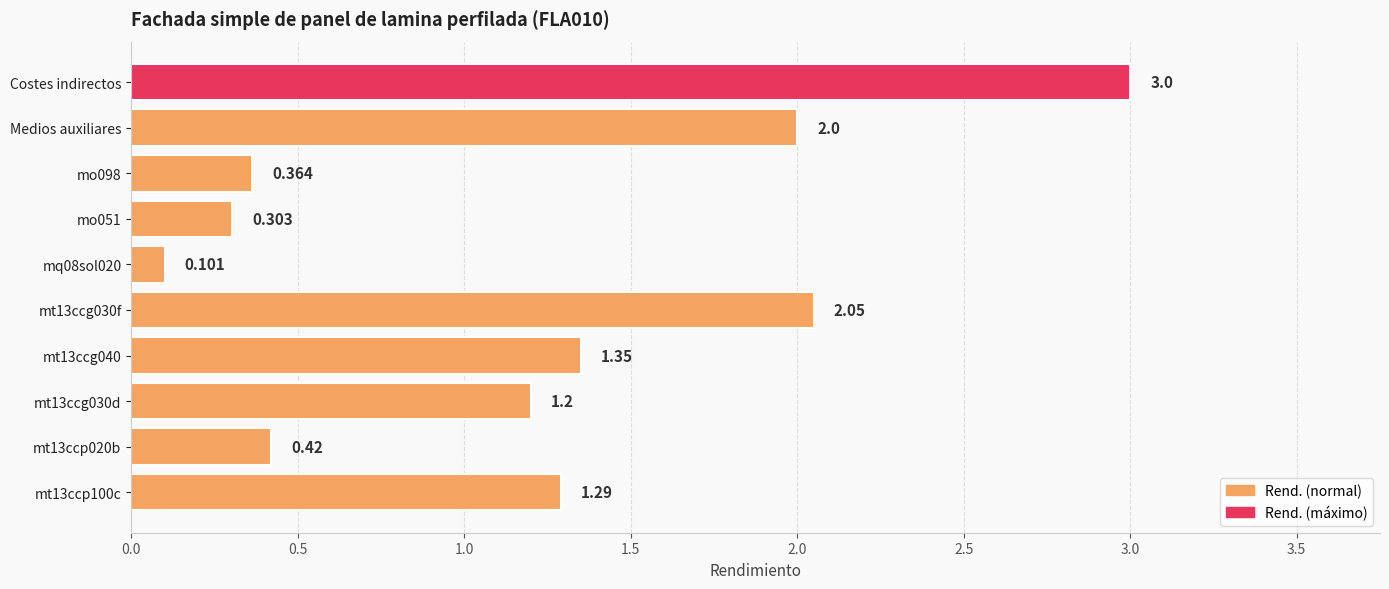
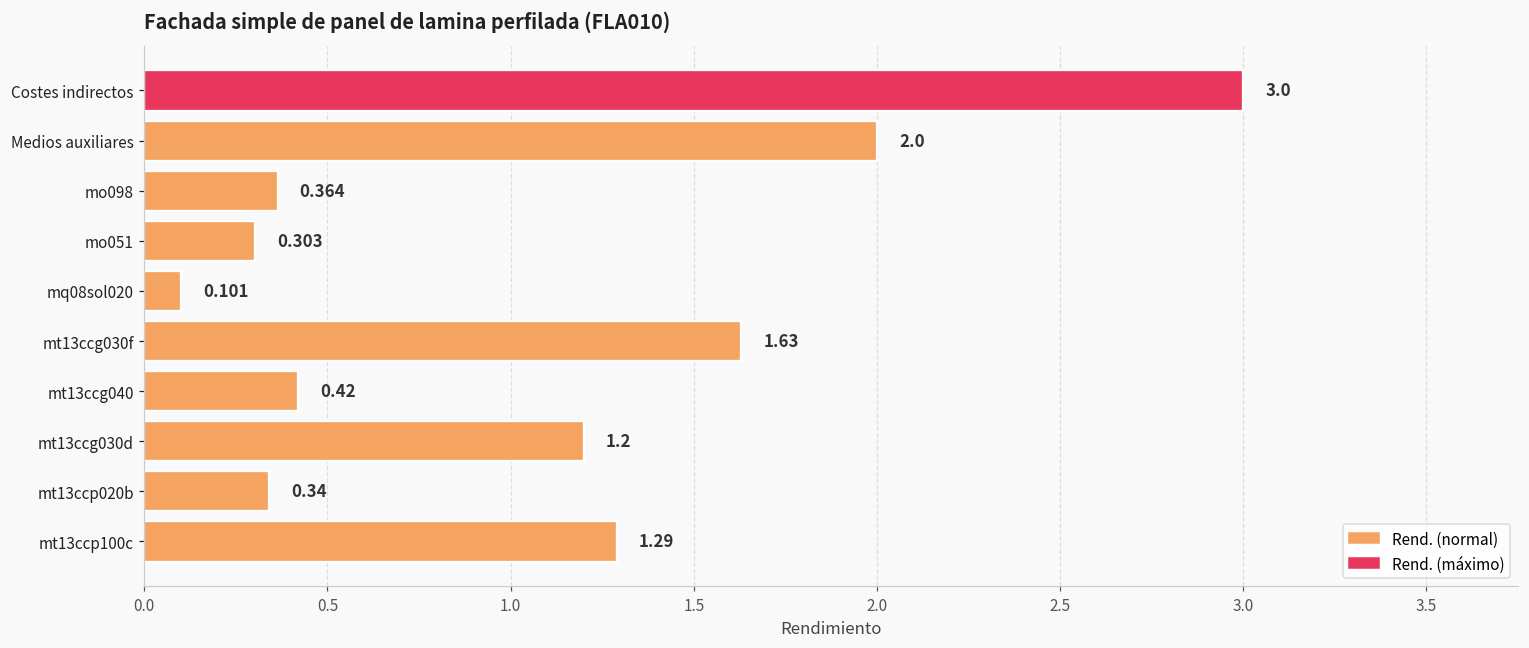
  {
    "Costes indirectos": 3.0,
    "Medios auxiliares": 2.0,
    "mo098": 0.364,
    "mo051": 0.303,
    "mq08sol020": 0.101,
-   "mt13ccg030f": 2.05,
-   "mt13ccg040": 1.35,
+   "mt13ccg030f": 1.63,
+   "mt13ccg040": 0.42,
    "mt13ccg030d": 1.2,
-   "mt13ccp020b": 0.42,
+   "mt13ccp020b": 0.34,
    "mt13ccp100c": 1.29
  }
